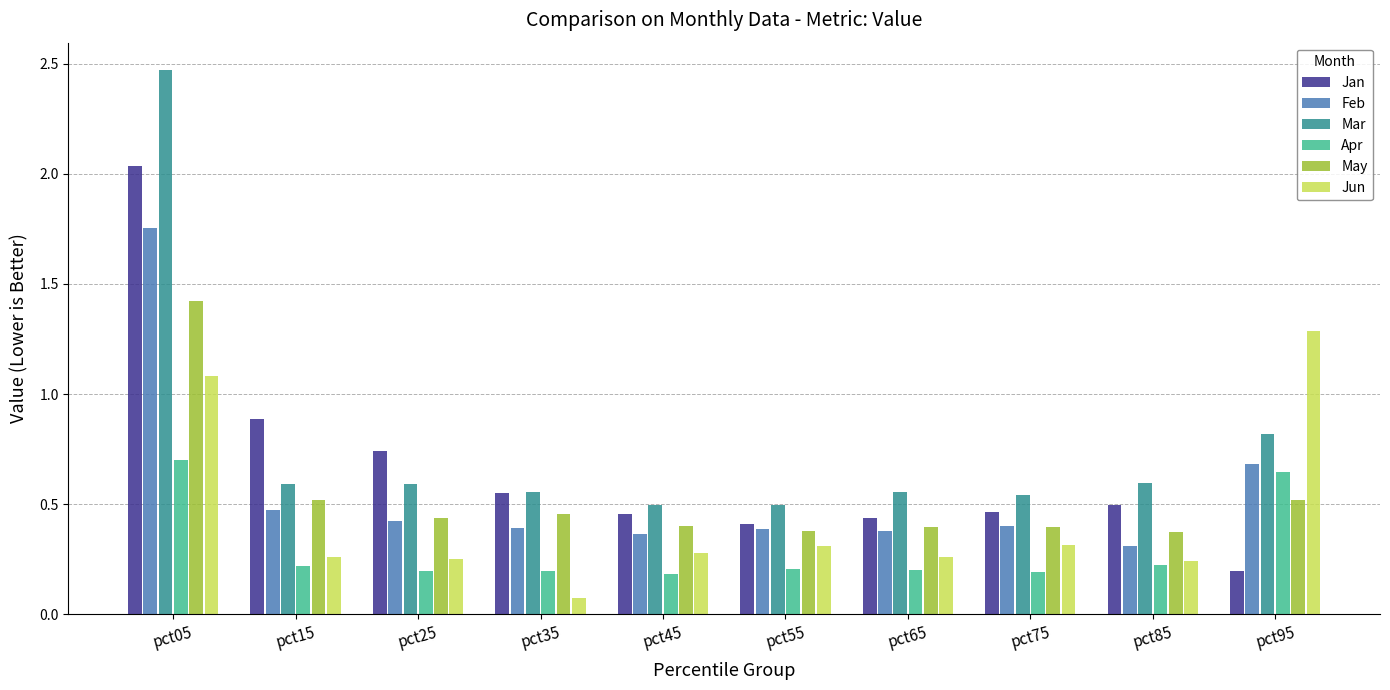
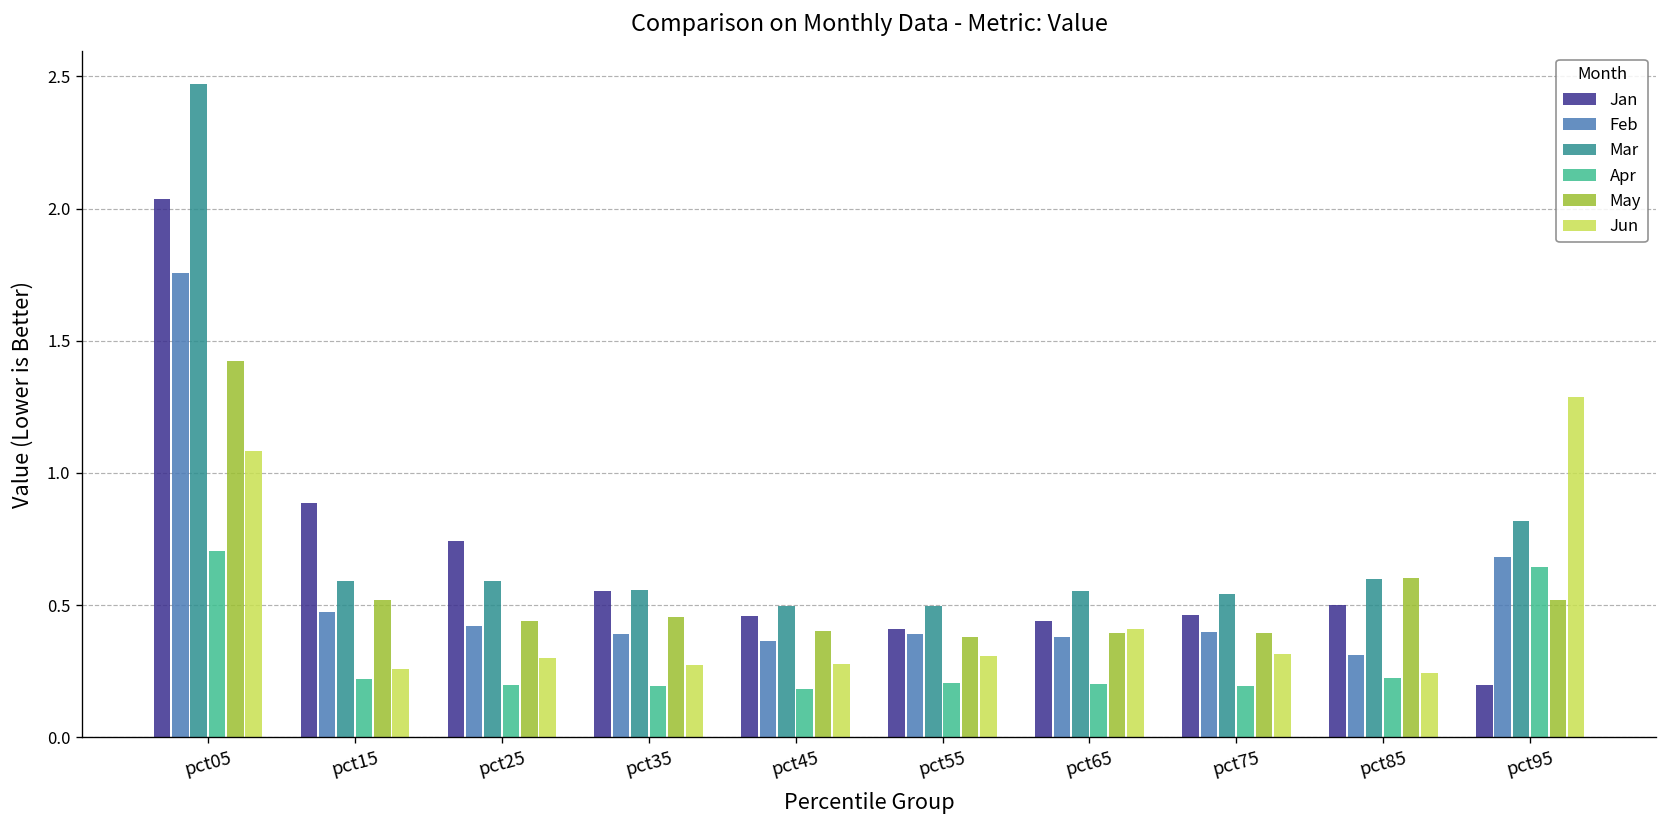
  {
    "Jan": {
      "pct05": 2.04,
      "pct15": 0.89,
      "pct25": 0.74,
      "pct35": 0.55,
      "pct45": 0.46,
      "pct55": 0.41,
      "pct65": 0.44,
      "pct75": 0.46,
      "pct85": 0.50,
      "pct95": 0.20
    },
    "May": {
      "pct05": 1.42,
      "pct15": 0.52,
      "pct25": 0.44,
      "pct35": 0.45,
      "pct45": 0.40,
      "pct55": 0.38,
      "pct65": 0.40,
      "pct75": 0.40,
-     "pct85": 0.37,
+     "pct85": 0.60,
      "pct95": 0.52
    },
    "Jun": {
      "pct05": 1.08,
      "pct15": 0.26,
-     "pct25": 0.25,
-     "pct35": 0.07,
+     "pct25": 0.30,
+     "pct35": 0.27,
      "pct45": 0.28,
      "pct55": 0.31,
-     "pct65": 0.26,
+     "pct65": 0.41,
      "pct75": 0.31,
      "pct85": 0.24,
      "pct95": 1.29
    }
  }
